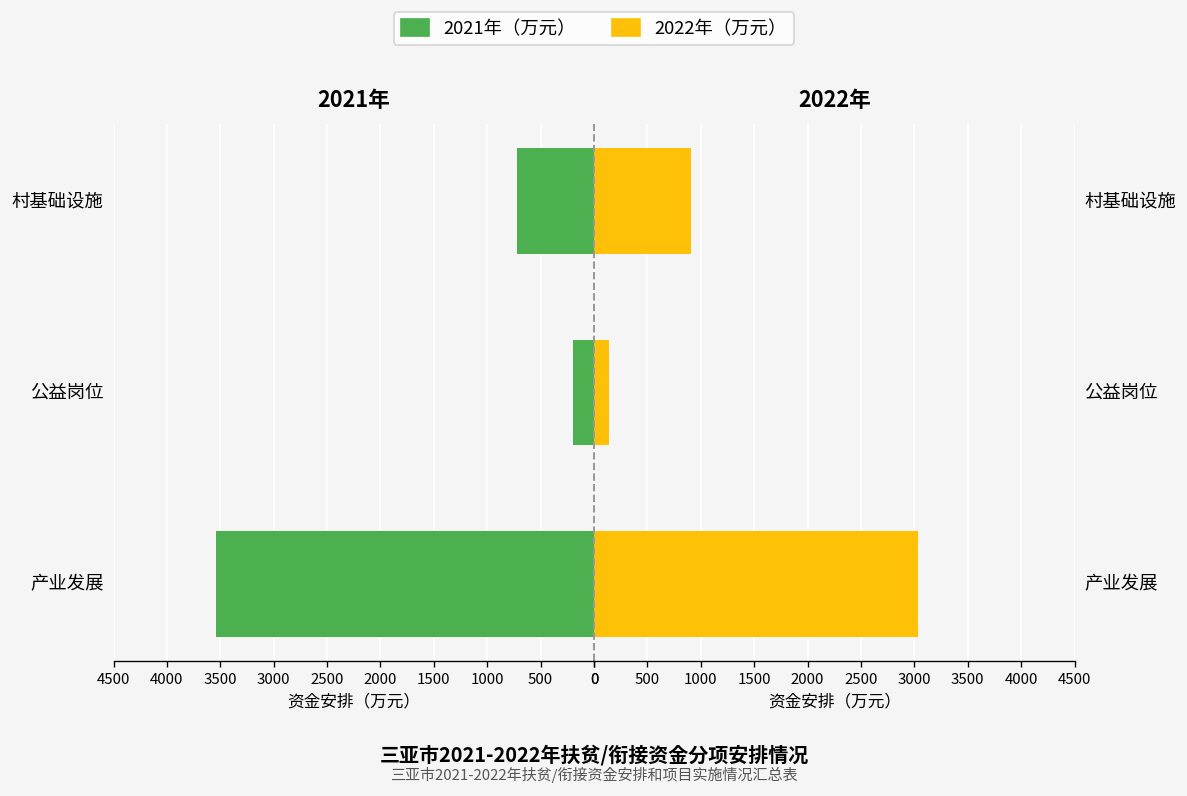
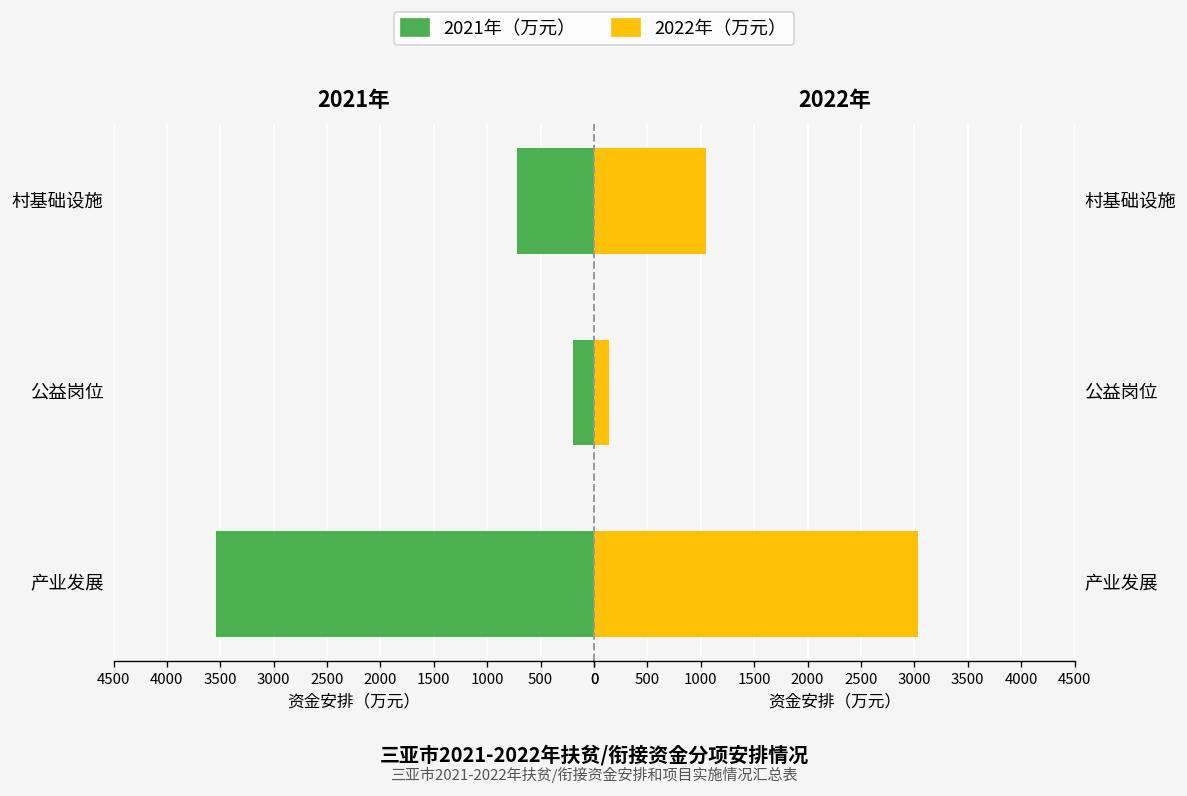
  {
    "2021年": {
      "村基础设施": 700,
      "公益岗位": 200,
      "产业发展": 3500
    },
    "2022年": {
-     "村基础设施": 900,
+     "村基础设施": 1100,
      "公益岗位": 100,
      "产业发展": 3000
    }
  }
